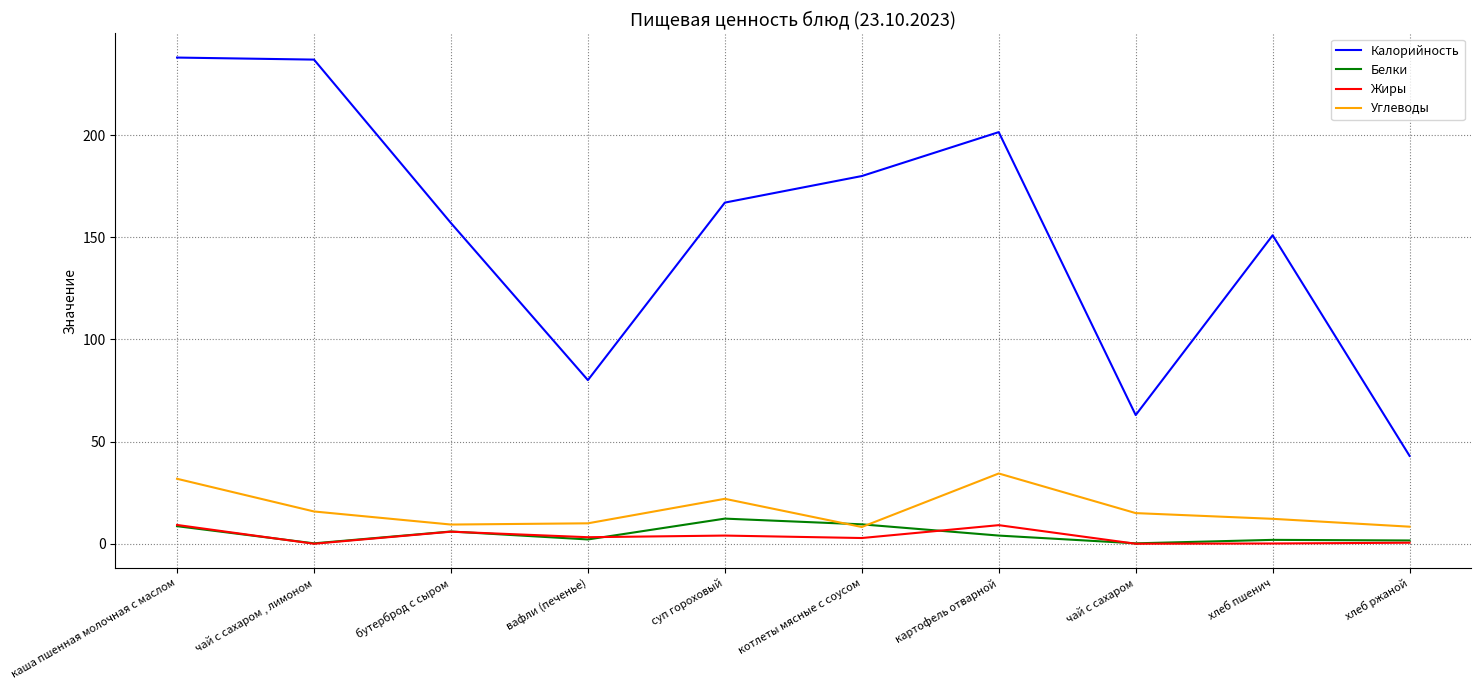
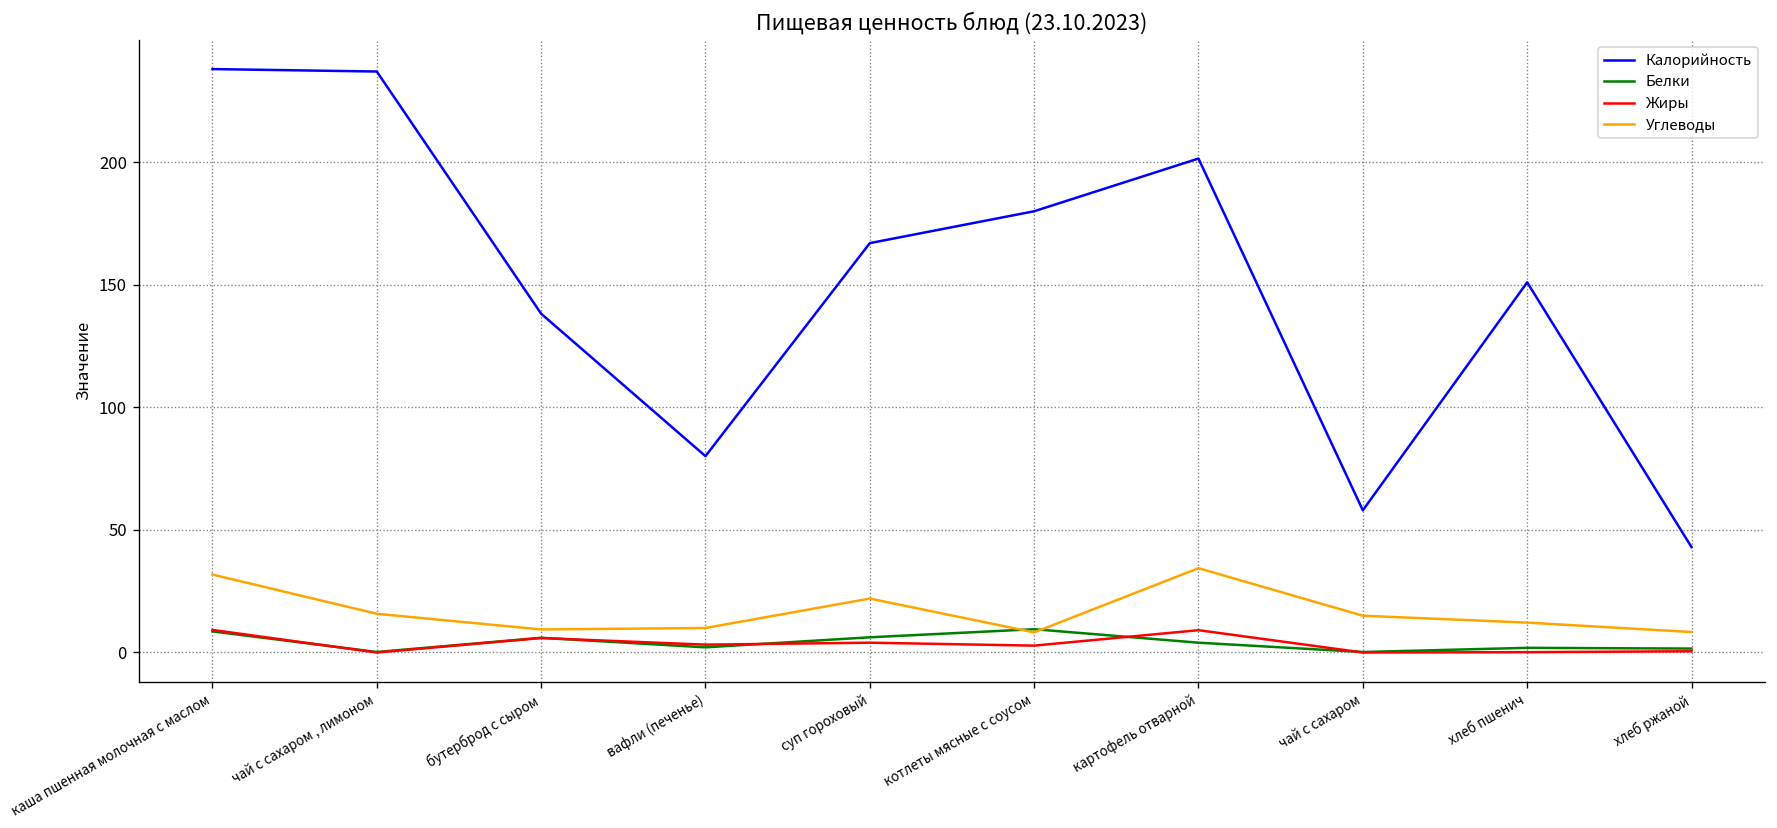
  {
    "Калорийность": {
      "каша пшенная молочная с маслом": 238,
      "чай с сахаром , лимоном": 237,
-     "бутерброд с сыром": 157,
+     "бутерброд с сыром": 138,
      "вафли (печенье)": 80,
      "суп гороховый": 167,
      "котлеты мясные с соусом": 180,
      "картофель отварной": 202,
-     "чай с сахаром": 63,
+     "чай с сахаром": 58,
      "хлеб пшенич": 151,
      "хлеб ржаной": 43
    },
    "Белки": {
-     "суп гороховый": 12,
+     "суп гороховый": 6,
      "котлеты мясные с соусом": 10,
      "картофель отварной": 4,
      "хлеб пшенич": 2
    },
    "Жиры": {
      "суп гороховый": 4,
      "котлеты мясные с соусом": 3,
      "картофель отварной": 9,
      "хлеб пшенич": 0
    },
    "Углеводы": {
      "каша пшенная молочная с маслом": 32,
      "чай с сахаром , лимоном": 16,
      "бутерброд с сыром": 9,
      "вафли (печенье)": 10,
      "суп гороховый": 22,
      "котлеты мясные с соусом": 8,
      "картофель отварной": 34,
      "чай с сахаром": 15,
      "хлеб пшенич": 12,
      "хлеб ржаной": 8
    }
  }
